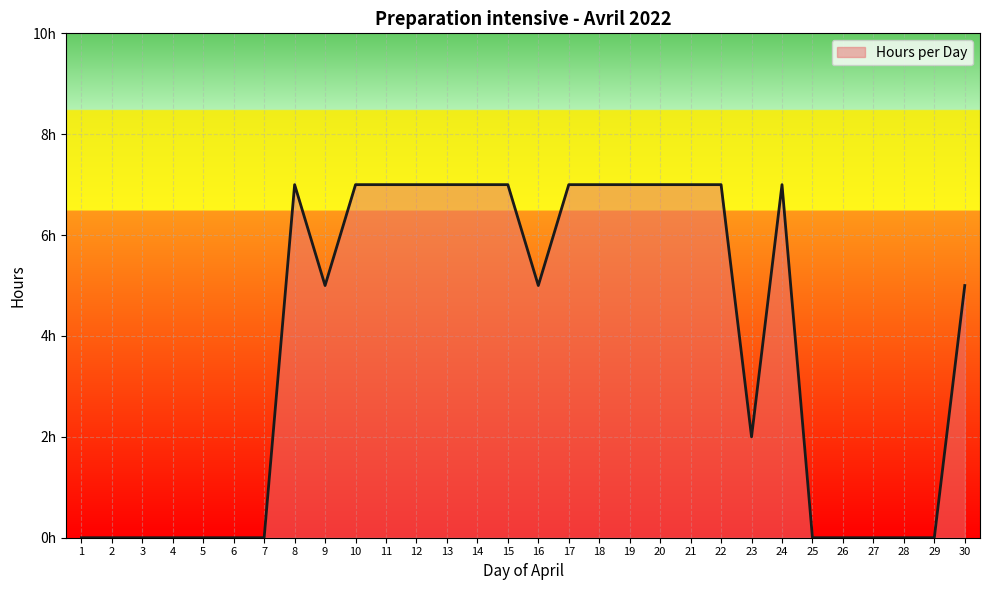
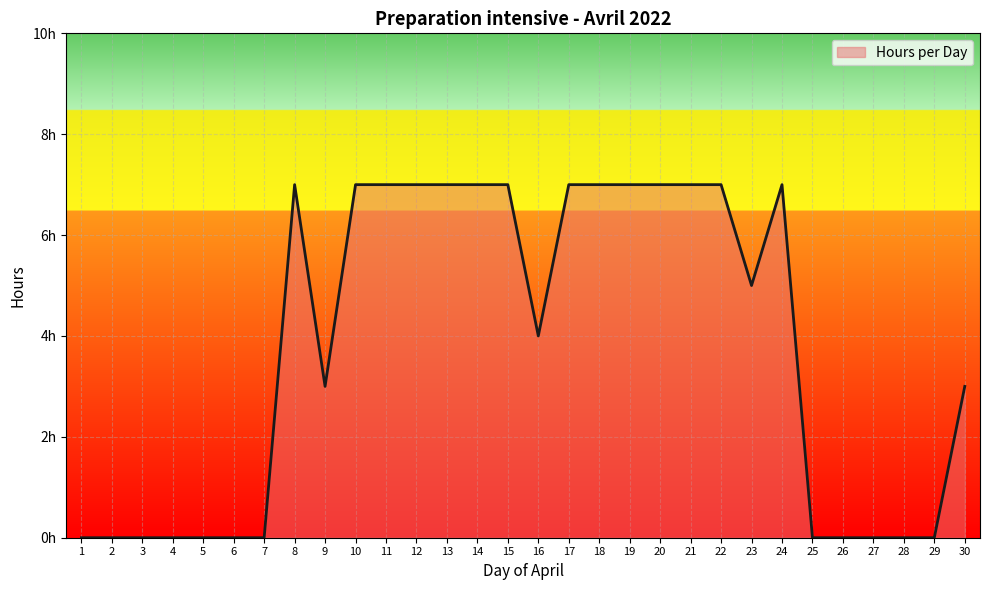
  {
    "1": "0h",
    "2": "0h",
    "3": "0h",
    "4": "0h",
    "5": "0h",
    "6": "0h",
    "7": "0h",
    "8": "7h",
-   "9": "5h",
+   "9": "3h",
    "10": "7h",
    "11": "7h",
    "12": "7h",
    "13": "7h",
    "14": "7h",
    "15": "7h",
-   "16": "5h",
+   "16": "4h",
    "17": "7h",
    "18": "7h",
    "19": "7h",
    "20": "7h",
    "21": "7h",
    "22": "7h",
-   "23": "2h",
+   "23": "5h",
    "24": "7h",
    "25": "0h",
    "26": "0h",
    "27": "0h",
    "28": "0h",
    "29": "0h",
-   "30": "5h"
+   "30": "3h"
  }
